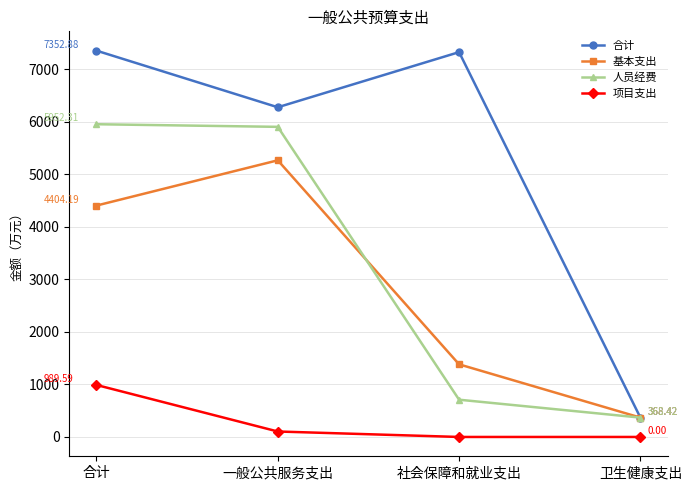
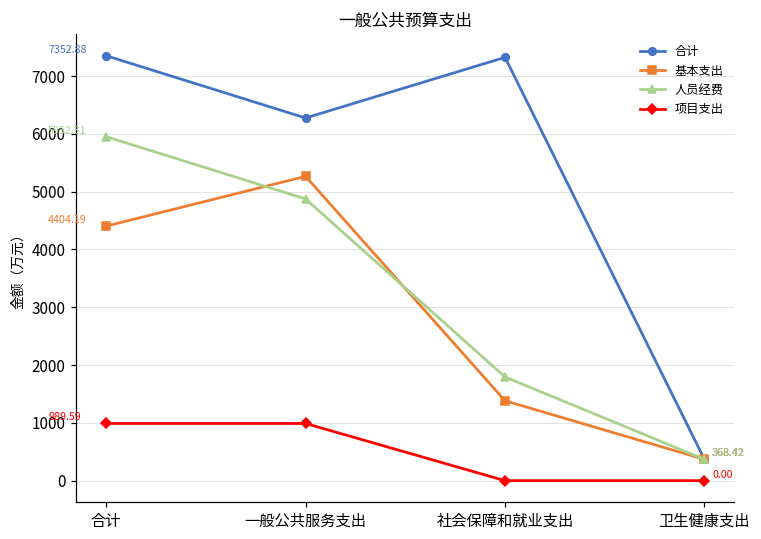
  {
    "合计": {
      "合计": 7352.88
    },
    "基本支出": {
      "合计": 4404.19
    },
    "人员经费": {
-     "一般公共服务支出": 5900,
-     "社会保障和就业支出": 700
+     "一般公共服务支出": 4900,
+     "社会保障和就业支出": 1800
    },
    "项目支出": {
-     "一般公共服务支出": 100,
+     "一般公共服务支出": 1000,
      "社会保障和就业支出": 0
    }
  }
